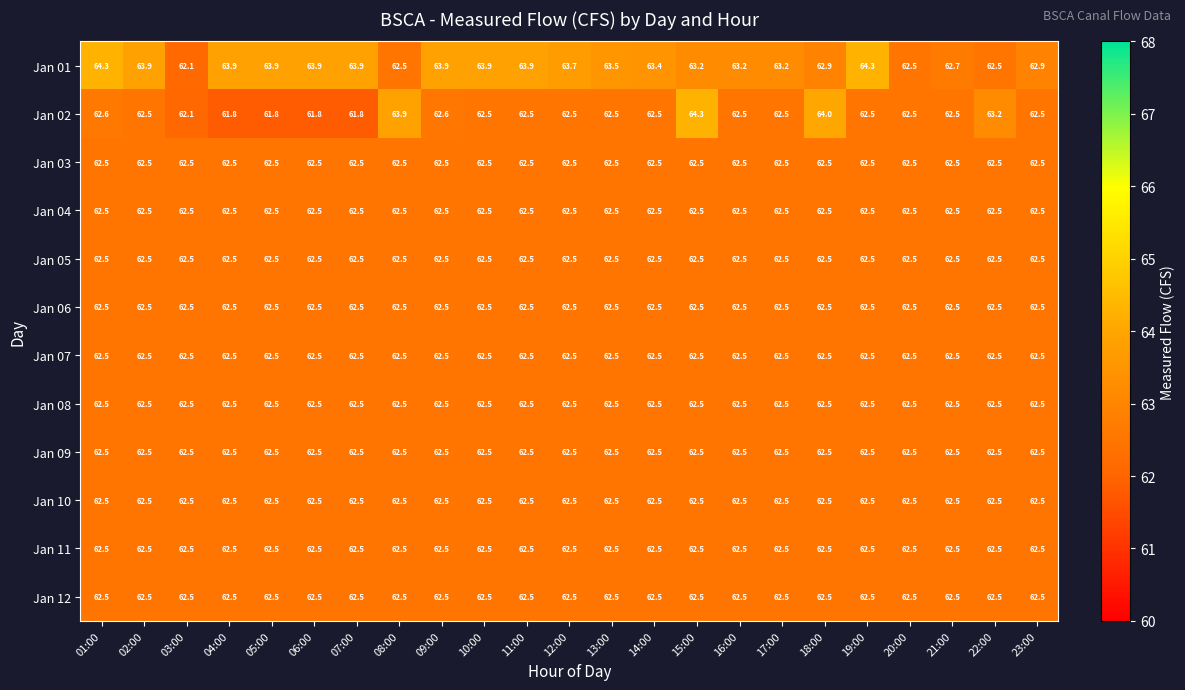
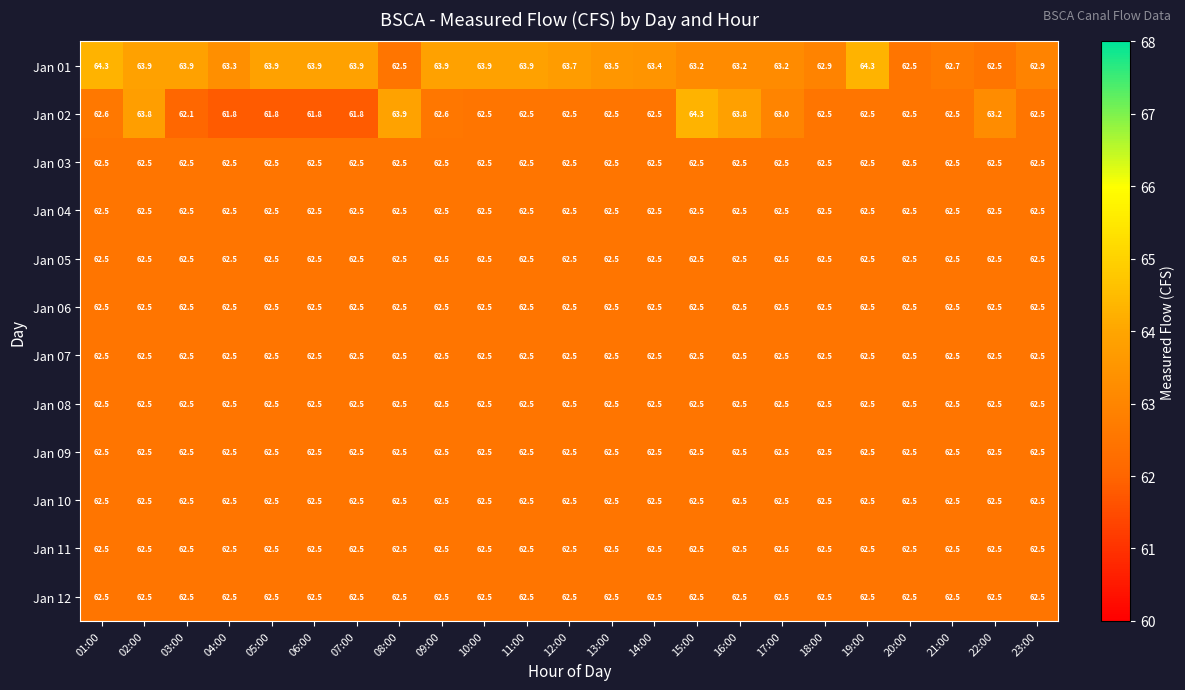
  {
    "Jan 01": {
      "01:00": 64.3,
      "02:00": 63.9,
-     "03:00": 62.1,
-     "04:00": 63.9,
+     "03:00": 63.9,
+     "04:00": 63.3,
      "05:00": 63.9,
      "06:00": 63.9,
      "07:00": 63.9,
      "08:00": 62.5,
      "09:00": 63.9,
      "10:00": 63.9,
      "11:00": 63.9,
      "12:00": 63.7,
      "13:00": 63.5,
      "14:00": 63.4,
      "15:00": 63.2,
      "16:00": 63.2,
      "17:00": 63.2,
      "18:00": 62.9,
      "19:00": 64.3,
      "20:00": 62.5,
      "21:00": 62.7,
      "22:00": 62.5,
      "23:00": 62.9
    },
    "Jan 02": {
      "01:00": 62.6,
-     "02:00": 62.5,
+     "02:00": 63.8,
      "03:00": 62.1,
      "04:00": 61.8,
      "05:00": 61.8,
      "06:00": 61.8,
      "07:00": 61.8,
      "08:00": 63.9,
      "09:00": 62.6,
      "10:00": 62.5,
      "11:00": 62.5,
      "12:00": 62.5,
      "13:00": 62.5,
      "14:00": 62.5,
      "15:00": 64.3,
-     "16:00": 62.5,
-     "17:00": 62.5,
-     "18:00": 64.0,
+     "16:00": 63.8,
+     "17:00": 63.0,
+     "18:00": 62.5,
      "19:00": 62.5,
      "20:00": 62.5,
      "21:00": 62.5,
      "22:00": 63.2,
      "23:00": 62.5
    }
  }
